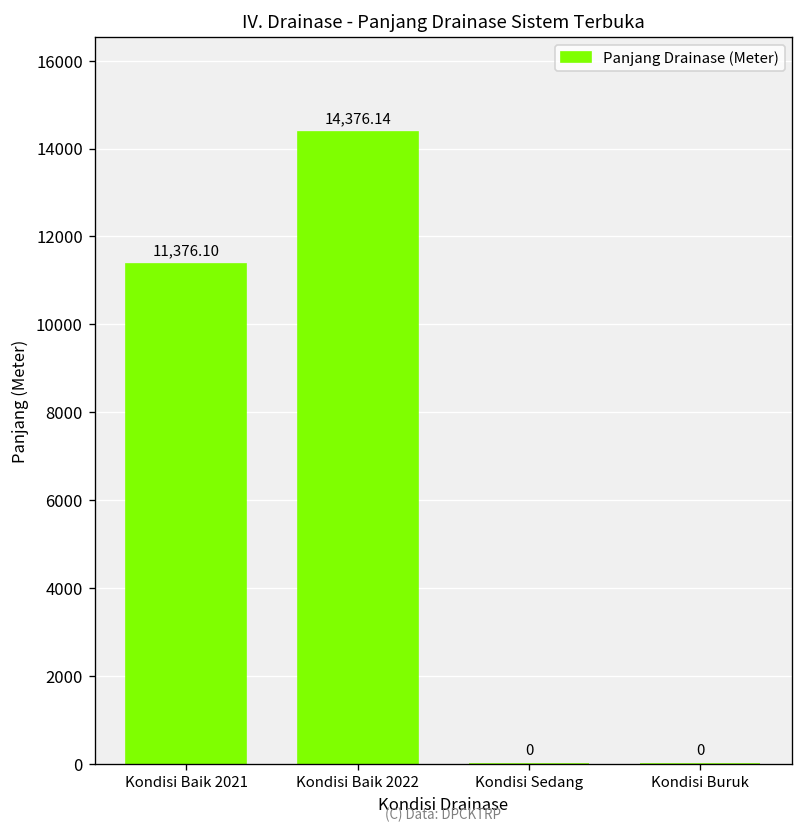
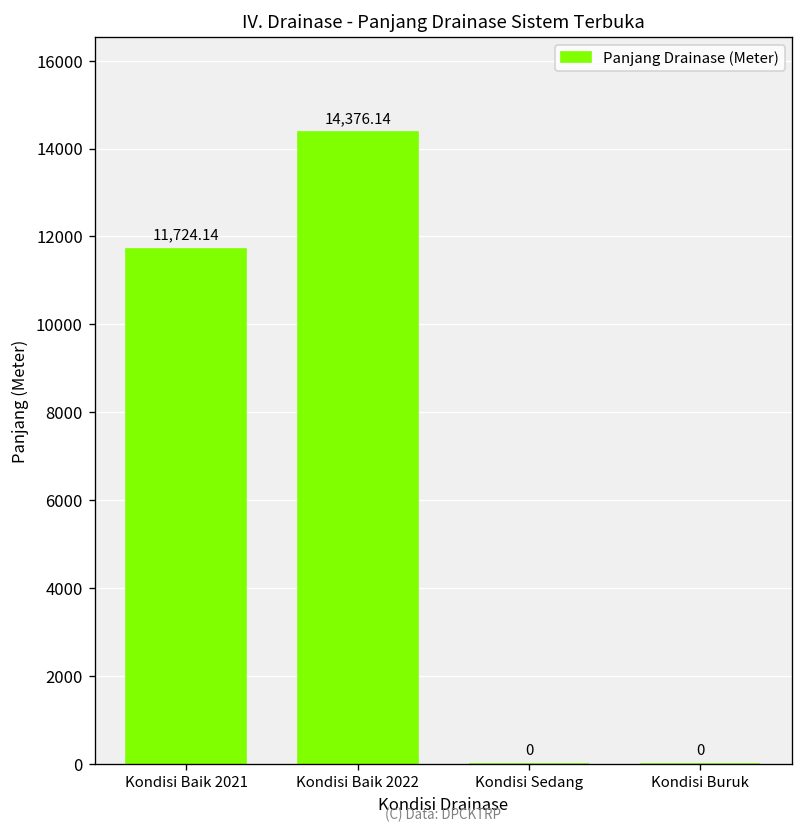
  {
-   "Kondisi Baik 2021": "11,376.10",
+   "Kondisi Baik 2021": "11,724.14",
    "Kondisi Baik 2022": "14,376.14",
    "Kondisi Sedang": "0",
    "Kondisi Buruk": "0"
  }
